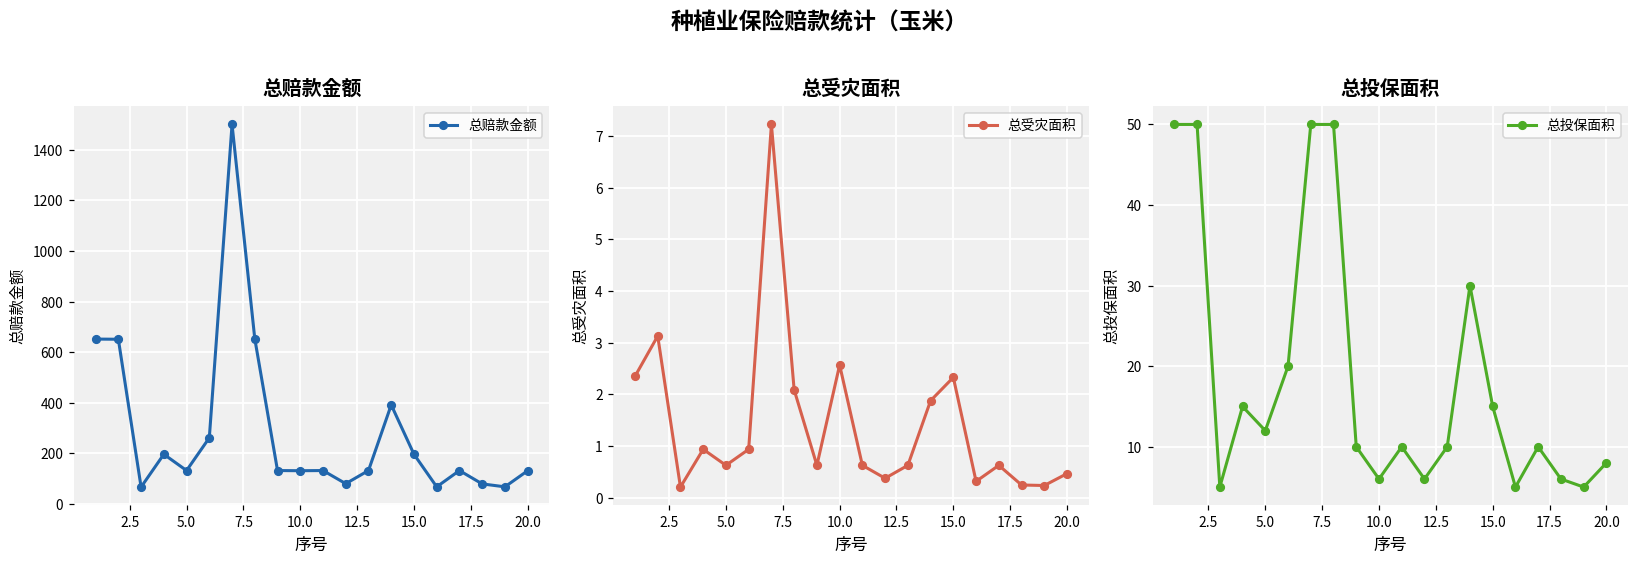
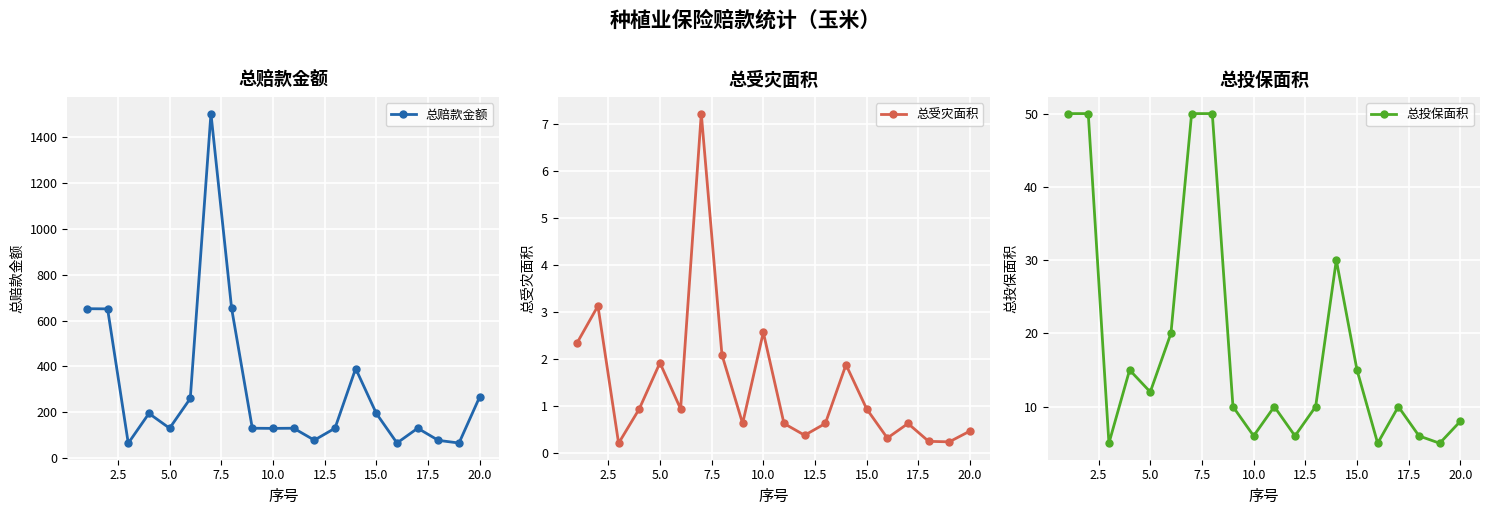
  {
    "总赔款金额": {
      "5.0": 130,
      "10.0": 130,
      "15.0": 200,
-     "20.0": 130
+     "20.0": 270
    },
    "总受灾面积": {
-     "5.0": 0.6,
+     "5.0": 1.9,
      "10.0": 2.6,
-     "15.0": 2.3,
+     "15.0": 0.9,
      "20.0": 0.5
    },
    "总投保面积": {
      "5.0": 12,
      "10.0": 6,
      "15.0": 15,
      "20.0": 8
    }
  }
